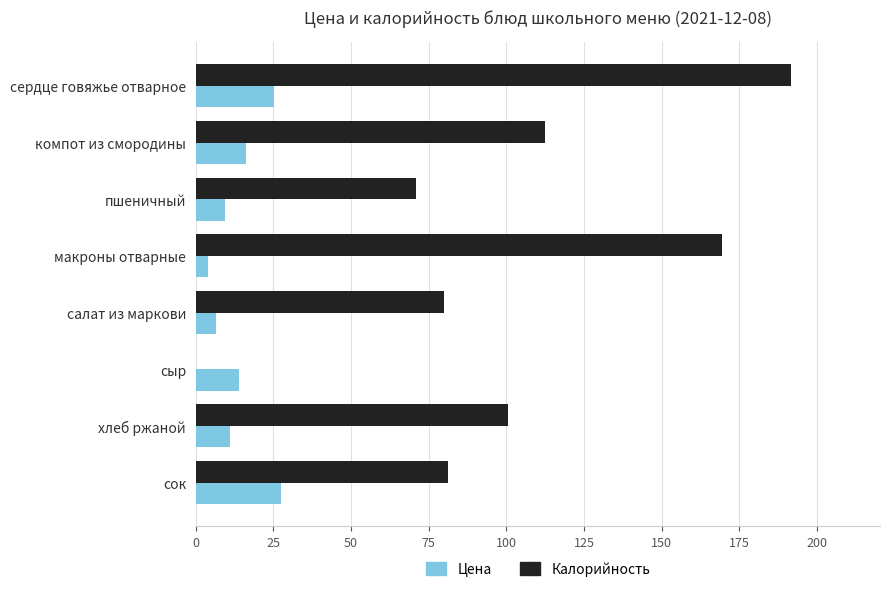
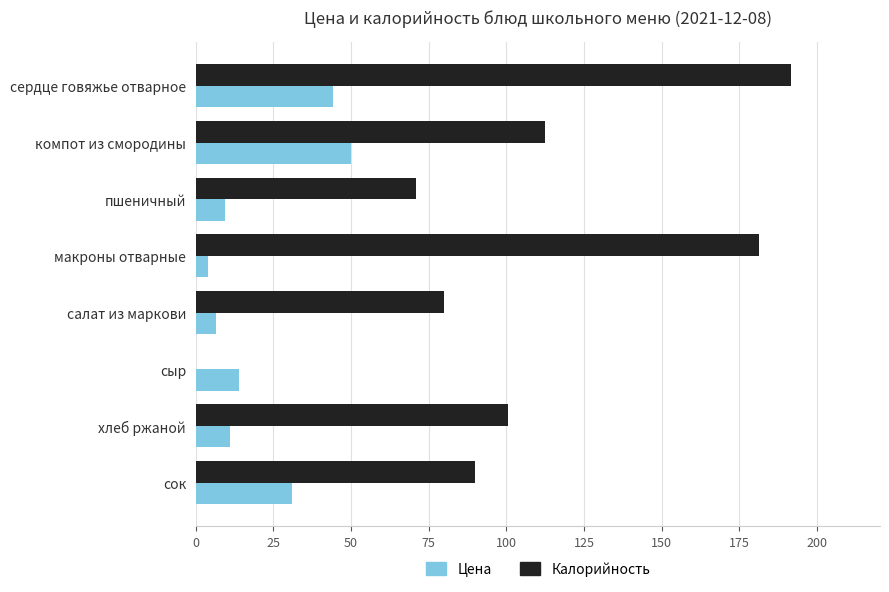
  {
    "Цена": {
-     "сердце говяжье отварное": 25,
-     "компот из смородины": 16,
+     "сердце говяжье отварное": 44,
+     "компот из смородины": 50,
      "пшеничный": 10,
      "макроны отварные": 4,
      "салат из маркови": 7,
      "сыр": 14,
      "хлеб ржаной": 11,
-     "сок": 27
+     "сок": 31
    },
    "Калорийность": {
      "сердце говяжье отварное": 192,
      "компот из смородины": 112,
      "пшеничный": 71,
-     "макроны отварные": 170,
+     "макроны отварные": 181,
      "салат из маркови": 80,
      "сыр": 0,
      "хлеб ржаной": 101,
-     "сок": 81
+     "сок": 90
    }
  }
